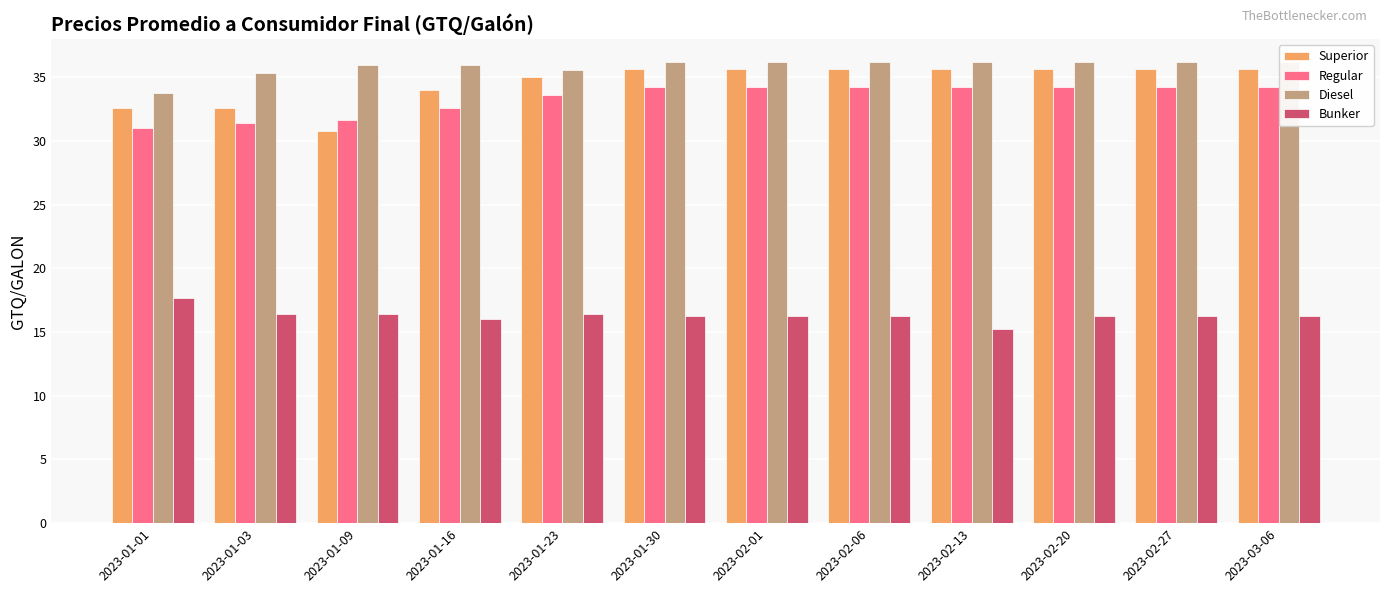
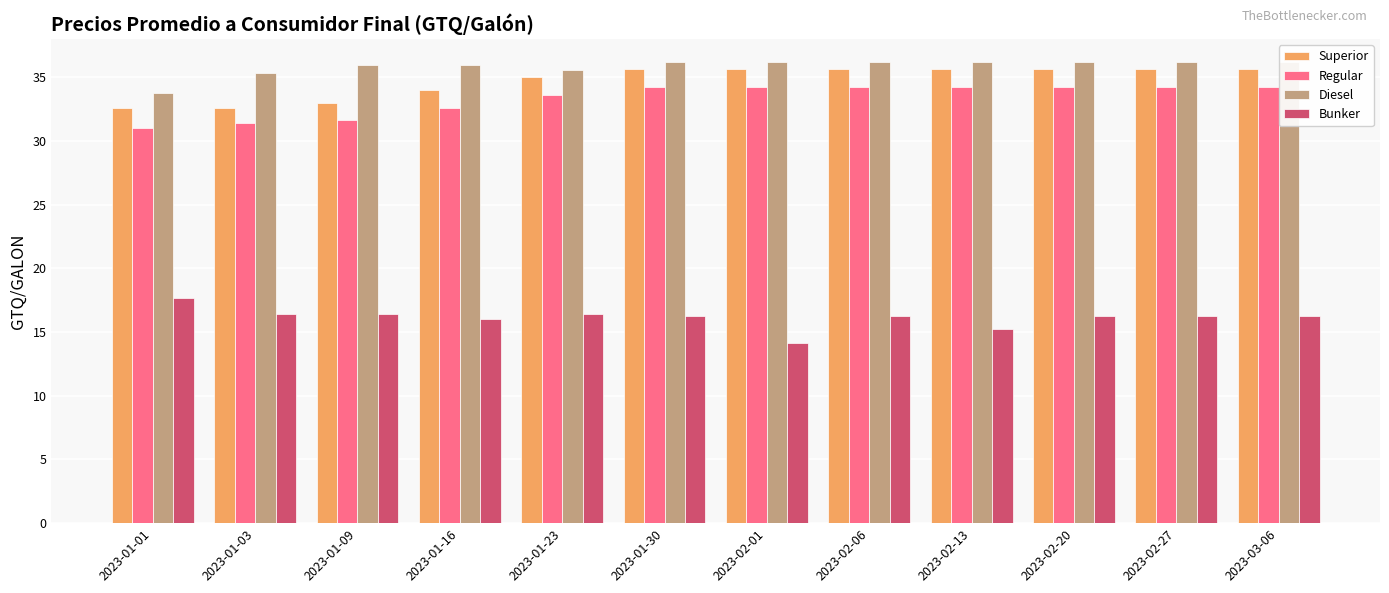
  {
    "Superior": {
      "2023-01-01": 32.6,
      "2023-01-03": 32.6,
-     "2023-01-09": 30.8,
+     "2023-01-09": 33.0,
      "2023-01-16": 34.0,
      "2023-01-23": 35.0,
      "2023-01-30": 35.7,
      "2023-02-01": 35.7,
      "2023-02-06": 35.7,
      "2023-02-13": 35.7,
      "2023-02-20": 35.7,
      "2023-02-27": 35.7,
      "2023-03-06": 35.7
    },
    "Regular": {
      "2023-01-01": 31.0,
      "2023-01-03": 31.4,
      "2023-01-09": 31.6,
      "2023-01-16": 32.6,
      "2023-01-23": 33.6,
      "2023-01-30": 34.3,
      "2023-02-01": 34.3,
      "2023-02-06": 34.3,
      "2023-02-13": 34.3,
      "2023-02-20": 34.3,
      "2023-02-27": 34.3,
      "2023-03-06": 34.3
    },
    "Diesel": {
      "2023-01-01": 33.8,
      "2023-01-03": 35.3,
      "2023-01-09": 36.0,
      "2023-01-16": 36.0,
      "2023-01-23": 35.5,
      "2023-01-30": 36.2,
      "2023-02-01": 36.2,
      "2023-02-06": 36.2,
      "2023-02-13": 36.2,
      "2023-02-20": 36.2,
      "2023-02-27": 36.2
    },
    "Bunker": {
      "2023-01-01": 17.7,
      "2023-01-03": 16.4,
      "2023-01-09": 16.4,
      "2023-01-16": 16.0,
      "2023-01-23": 16.4,
      "2023-01-30": 16.2,
-     "2023-02-01": 16.2,
+     "2023-02-01": 14.1,
      "2023-02-06": 16.2,
      "2023-02-13": 15.3,
      "2023-02-20": 16.2,
      "2023-02-27": 16.2,
      "2023-03-06": 16.2
    }
  }
